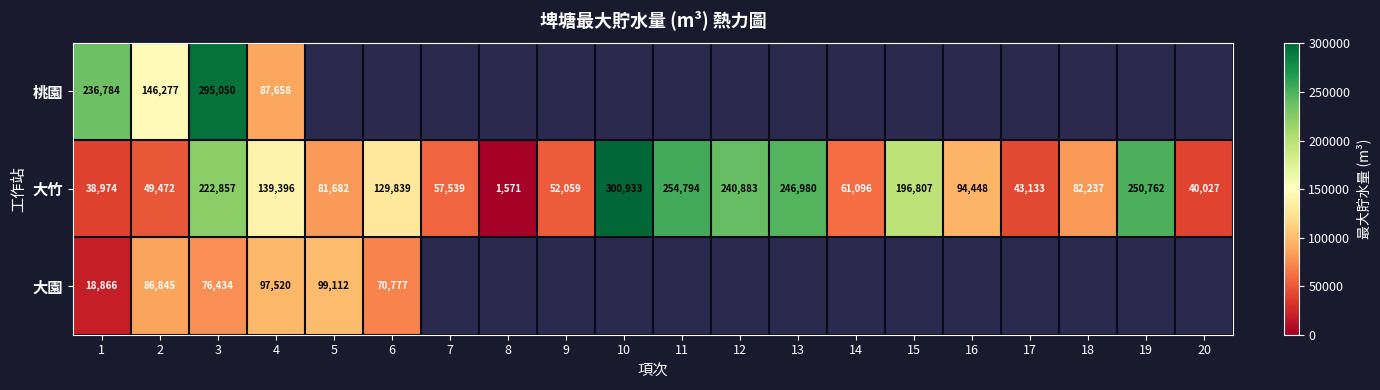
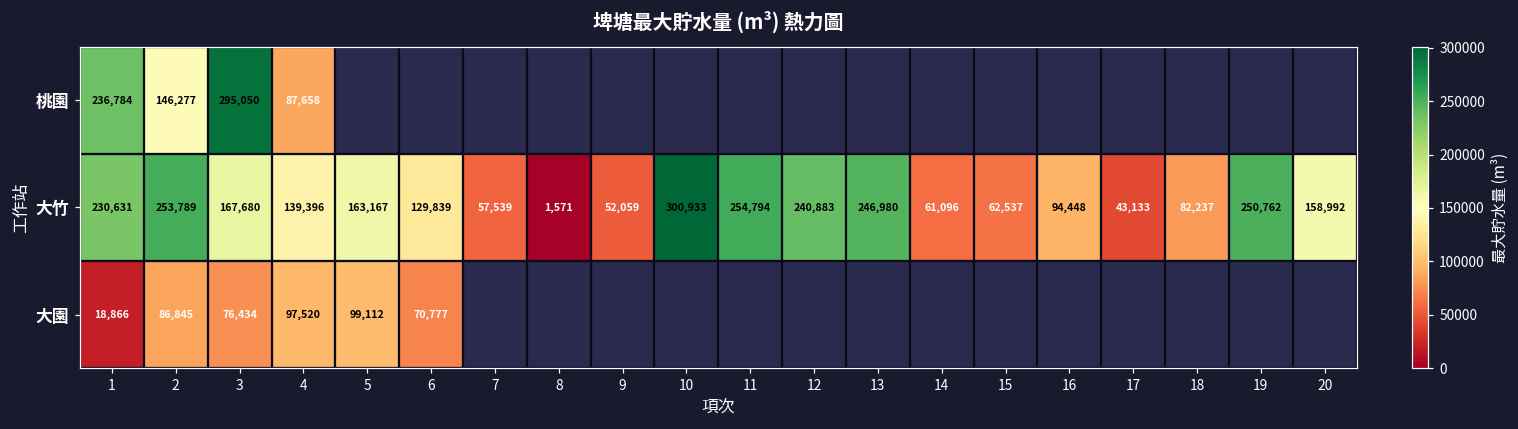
  {
    "桃園": {
      "1": "236,784",
      "2": "146,277",
      "3": "295,050",
      "4": "87,658"
    },
    "大竹": {
-     "1": "38,974",
-     "2": "49,472",
-     "3": "222,857",
+     "1": "230,631",
+     "2": "253,789",
+     "3": "167,680",
      "4": "139,396",
-     "5": "81,682",
+     "5": "163,167",
      "6": "129,839",
      "7": "57,539",
      "8": "1,571",
      "9": "52,059",
      "10": "300,933",
      "11": "254,794",
      "12": "240,883",
      "13": "246,980",
      "14": "61,096",
-     "15": "196,807",
+     "15": "62,537",
      "16": "94,448",
      "17": "43,133",
      "18": "82,237",
      "19": "250,762",
-     "20": "40,027"
+     "20": "158,992"
    },
    "大園": {
      "1": "18,866",
      "2": "86,845",
      "3": "76,434",
      "4": "97,520",
      "5": "99,112",
      "6": "70,777"
    }
  }
